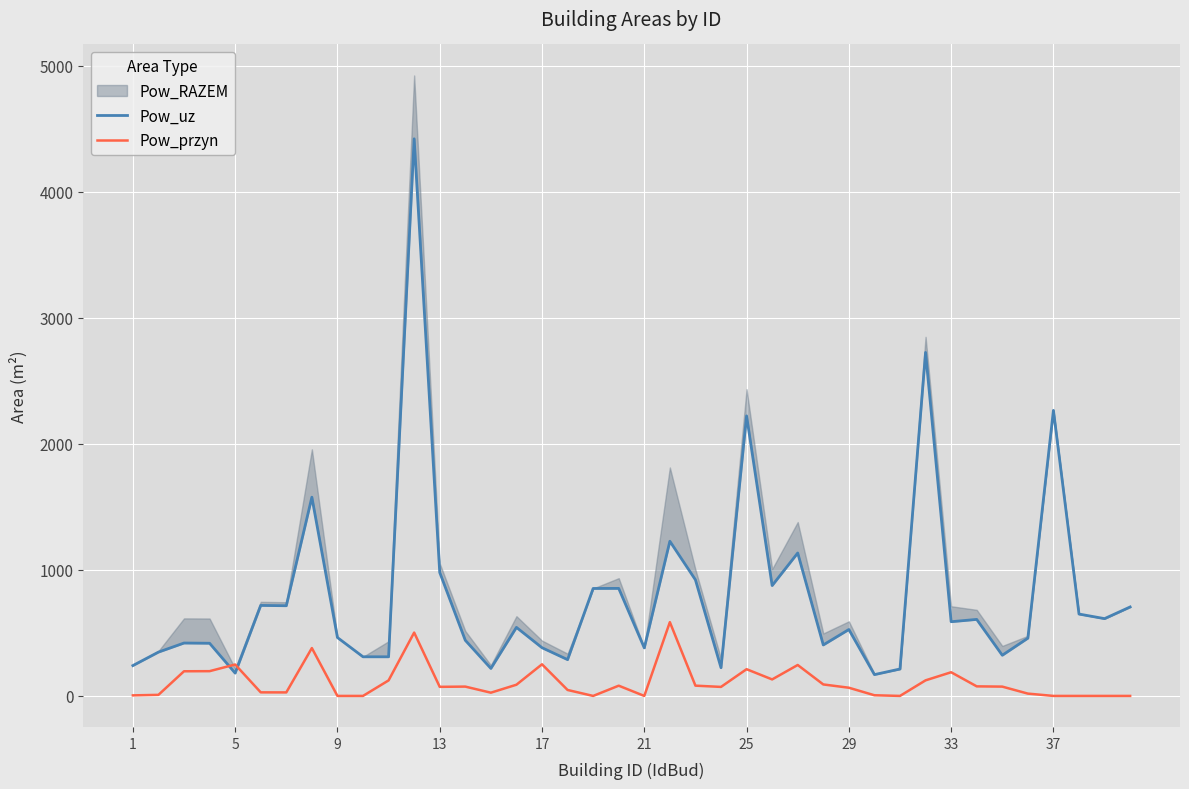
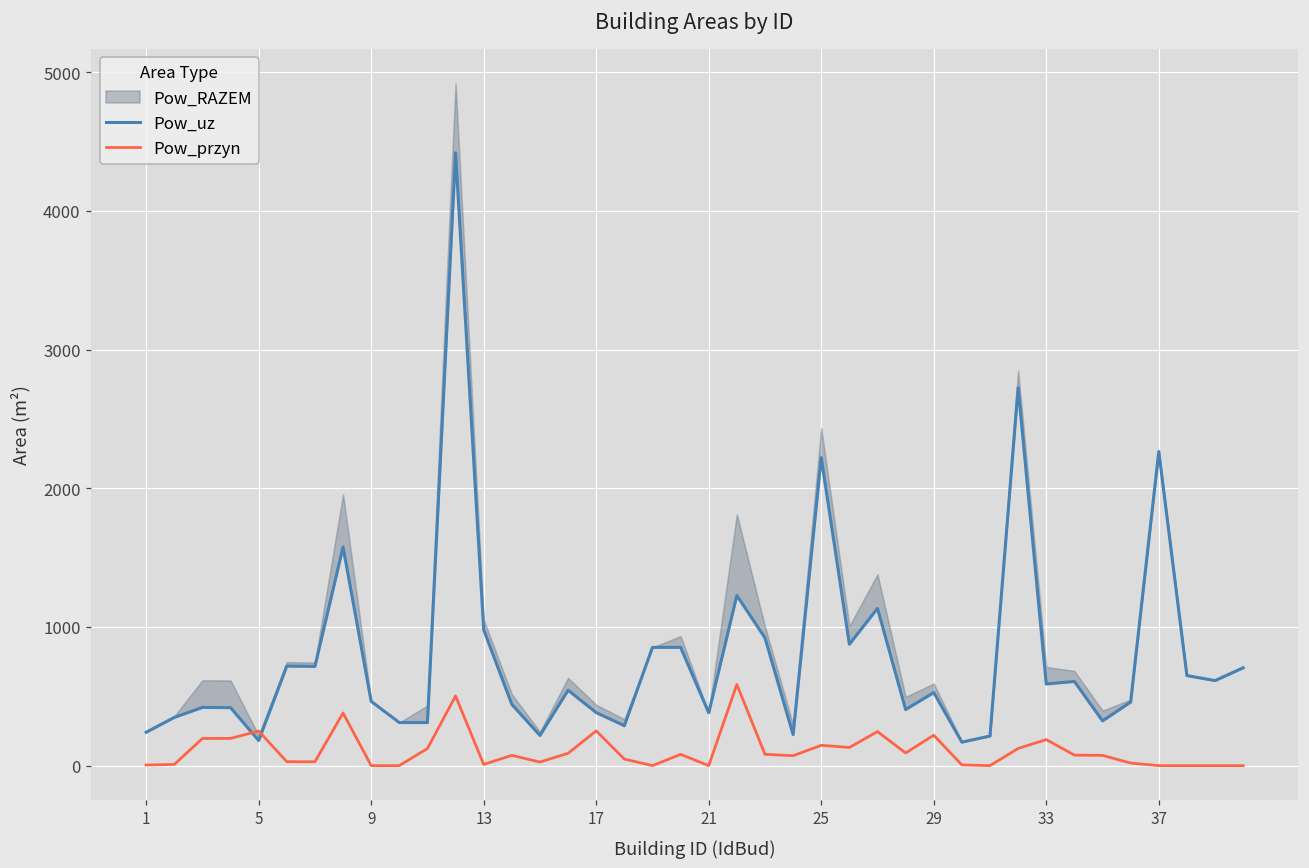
  {
    "Pow_przyn": {
      "1": 0,
      "5": 250,
      "9": 0,
-     "13": 70,
+     "13": 10,
      "17": 250,
      "21": 0,
-     "25": 210,
-     "29": 70,
+     "25": 150,
+     "29": 220,
      "33": 190,
      "37": 0
    }
  }
